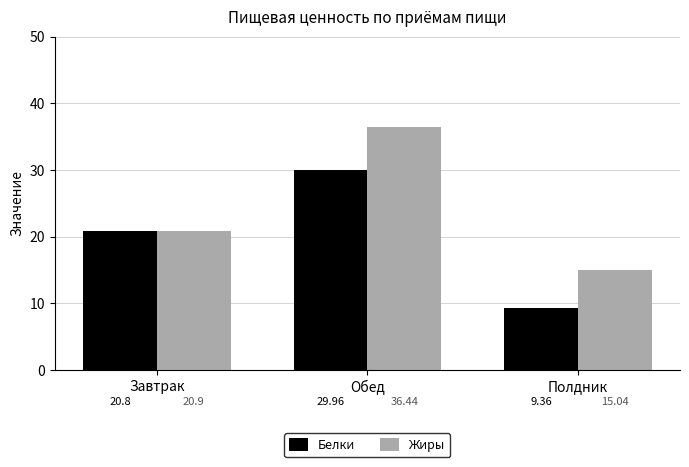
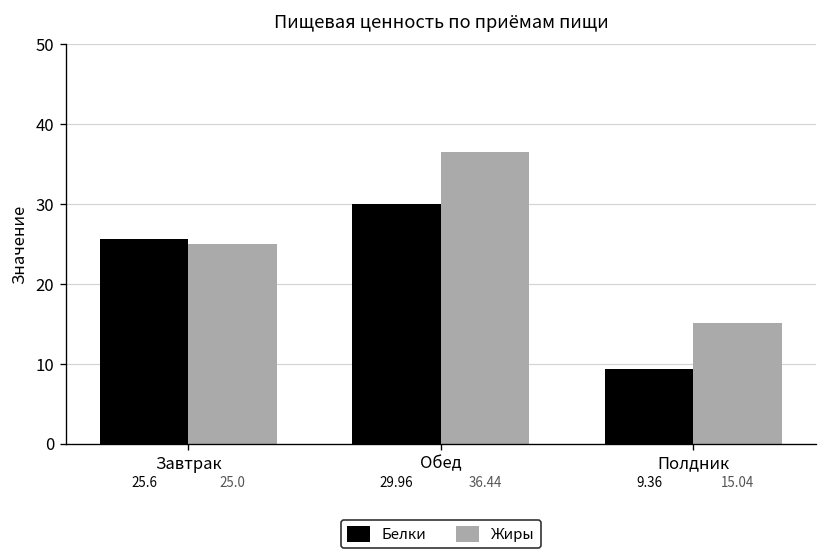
  {
    "Белки": {
-     "Завтрак": 20.8
+     "Завтрак": 25.6
    },
    "Жиры": {
-     "Завтрак": 20.9
+     "Завтрак": 25.0
    }
  }
